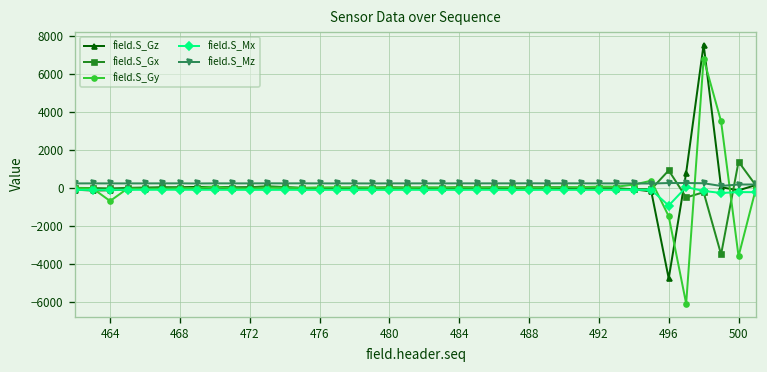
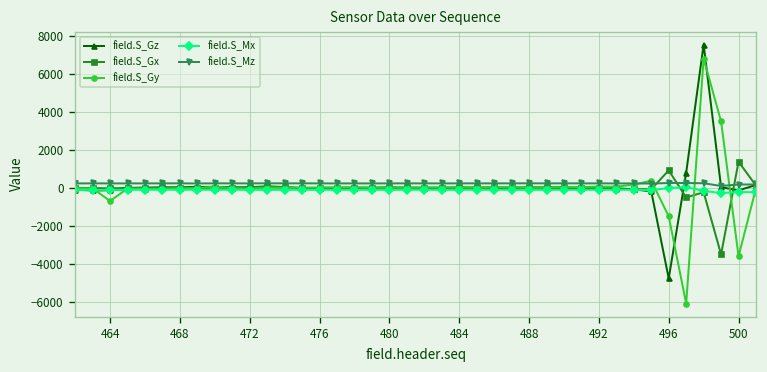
  {
    "field.S_Gz": {
      "496": -4800
    },
    "field.S_Gy": {
      "464": -700,
      "496": -1500,
      "500": -3600
    },
    "field.S_Mx": {
-     "496": -900
+     "496": 0
    }
  }
